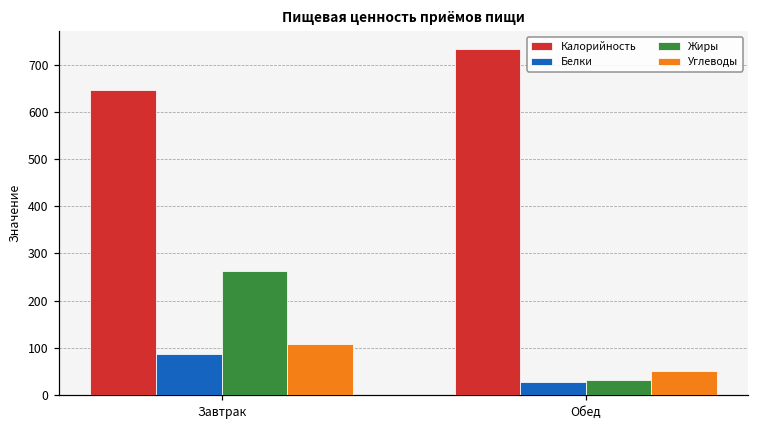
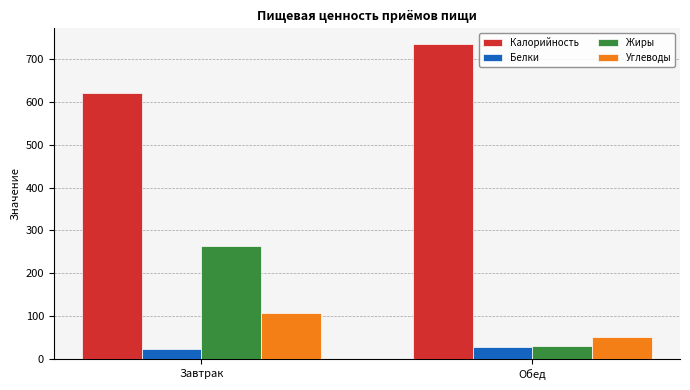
  {
    "Калорийность": {
-     "Завтрак": 650,
+     "Завтрак": 620,
      "Обед": 730
    },
    "Белки": {
-     "Завтрак": 90,
+     "Завтрак": 20,
      "Обед": 30
    },
    "Жиры": {
      "Завтрак": 260,
      "Обед": 30
    },
    "Углеводы": {
      "Завтрак": 110,
      "Обед": 50
    }
  }
